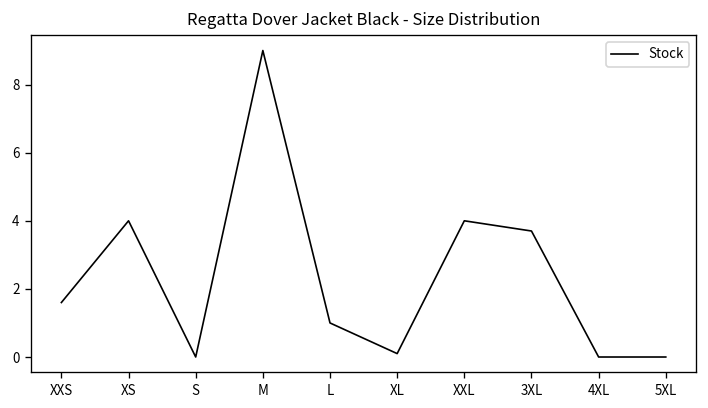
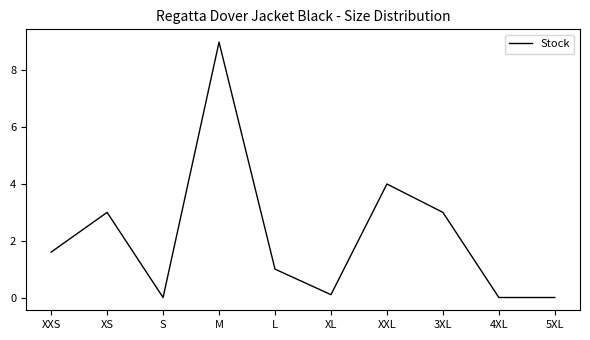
  {
    "XXS": 1.6,
-   "XS": 4,
+   "XS": 3,
    "S": 0.0,
    "M": 9.0,
    "L": 1.0,
    "XL": 0.1,
    "XXL": 4.0,
-   "3XL": 3.7,
+   "3XL": 3.0,
    "4XL": 0.0,
    "5XL": 0.0
  }
